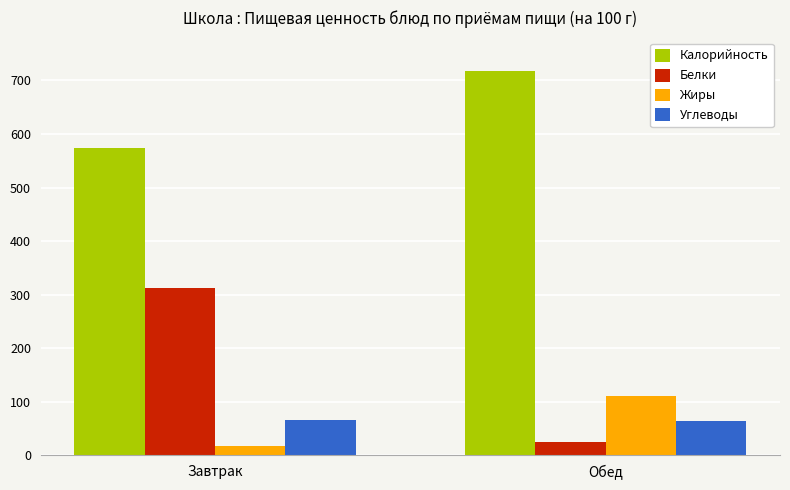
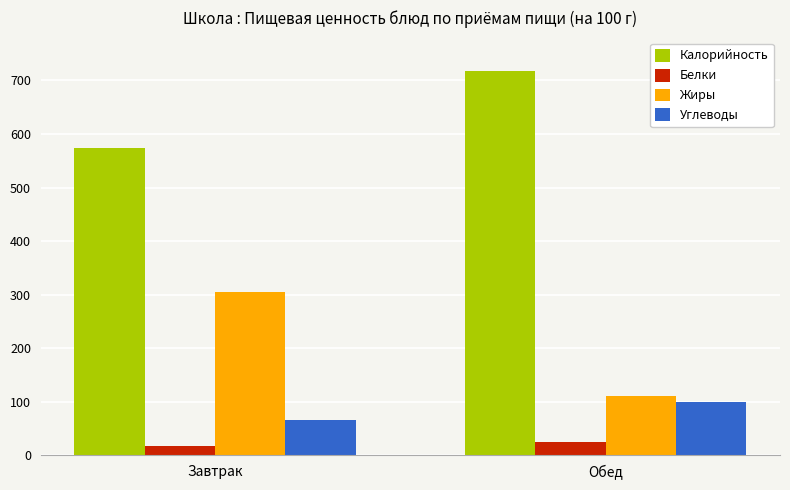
  {
    "Калорийность": {
      "Завтрак": 570,
      "Обед": 720
    },
    "Белки": {
-     "Завтрак": 310,
+     "Завтрак": 20,
      "Обед": 20
    },
    "Жиры": {
-     "Завтрак": 20,
+     "Завтрак": 310,
      "Обед": 110
    },
    "Углеводы": {
      "Завтрак": 70,
-     "Обед": 60
+     "Обед": 100
    }
  }
